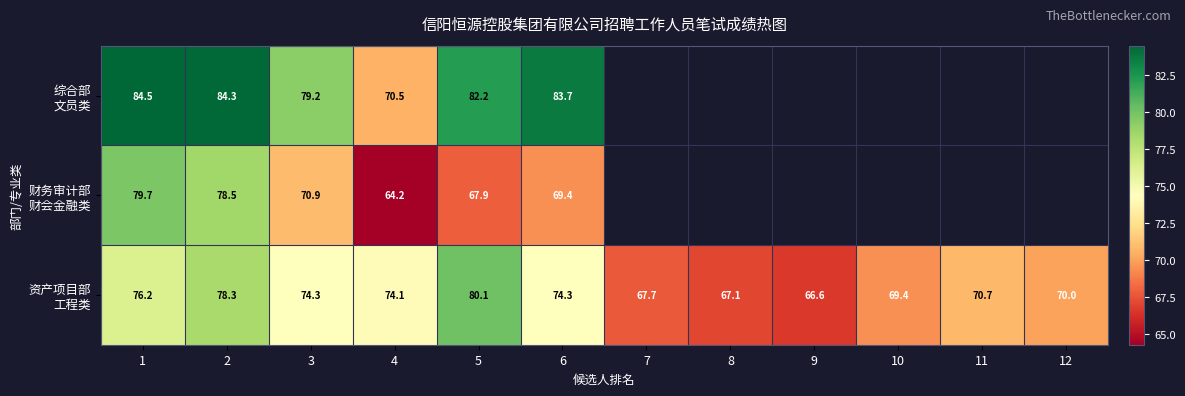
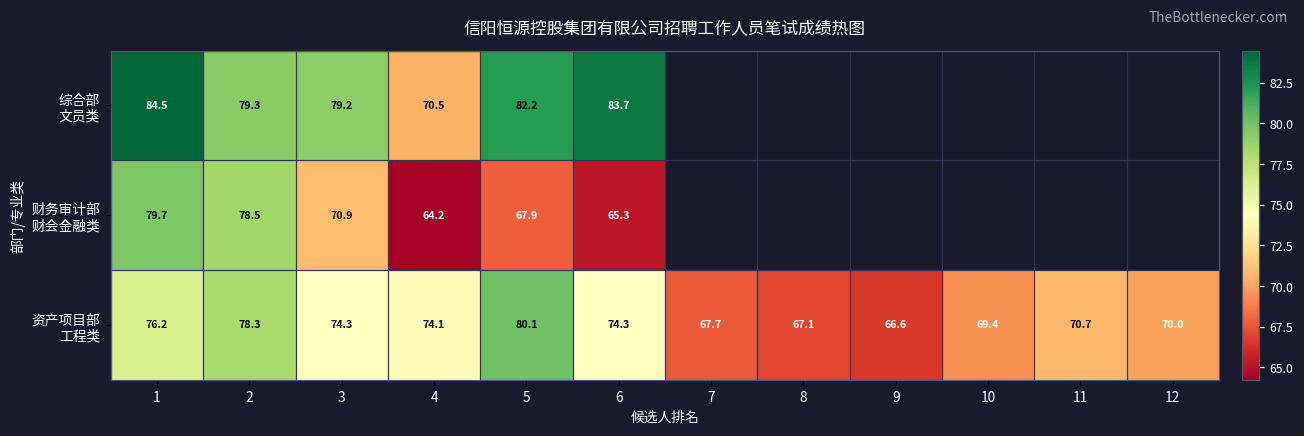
  {
    "综合部 文员类": {
      "1": 84.5,
-     "2": 84.3,
+     "2": 79.3,
      "3": 79.2,
      "4": 70.5,
      "5": 82.2,
      "6": 83.7
    },
    "财务审计部 财会金融类": {
      "1": 79.7,
      "2": 78.5,
      "3": 70.9,
      "4": 64.2,
      "5": 67.9,
-     "6": 69.4
+     "6": 65.3
    },
    "资产项目部 工程类": {
      "1": 76.2,
      "2": 78.3,
      "3": 74.3,
      "4": 74.1,
      "5": 80.1,
      "6": 74.3,
      "7": 67.7,
      "8": 67.1,
      "9": 66.6,
      "10": 69.4,
      "11": 70.7,
      "12": 70.0
    }
  }
